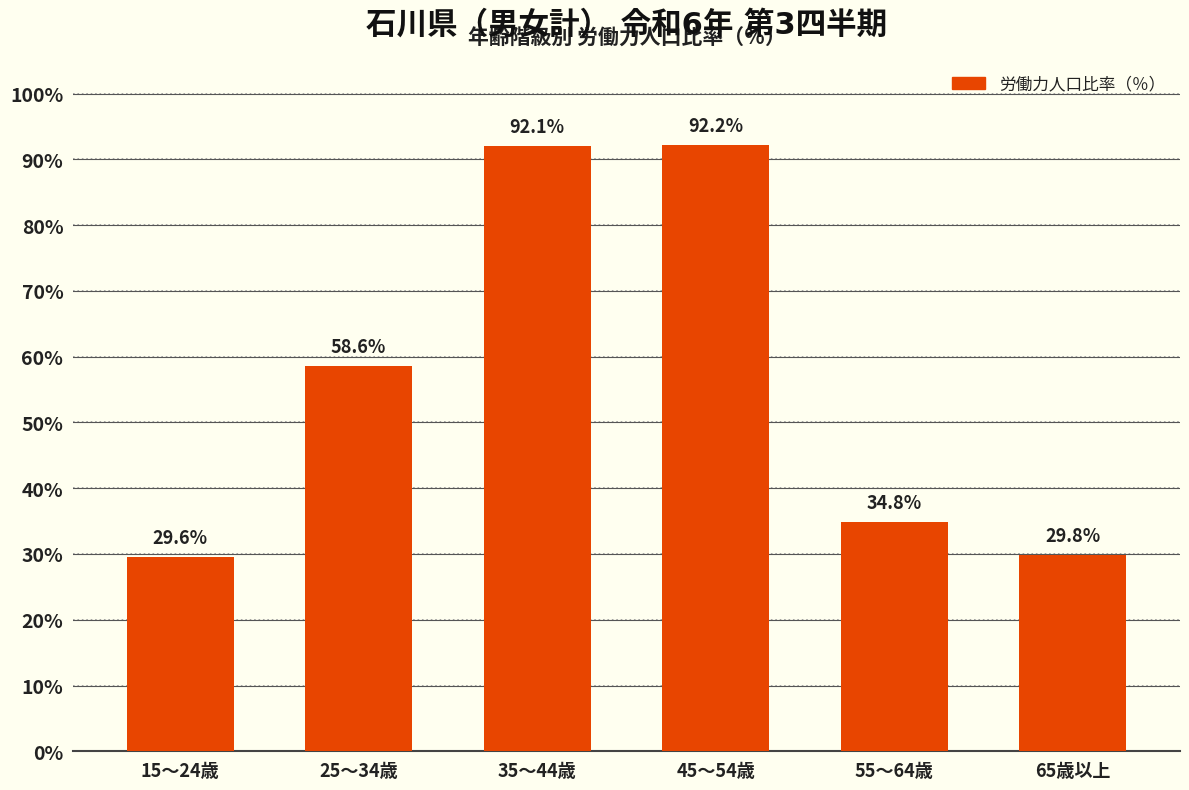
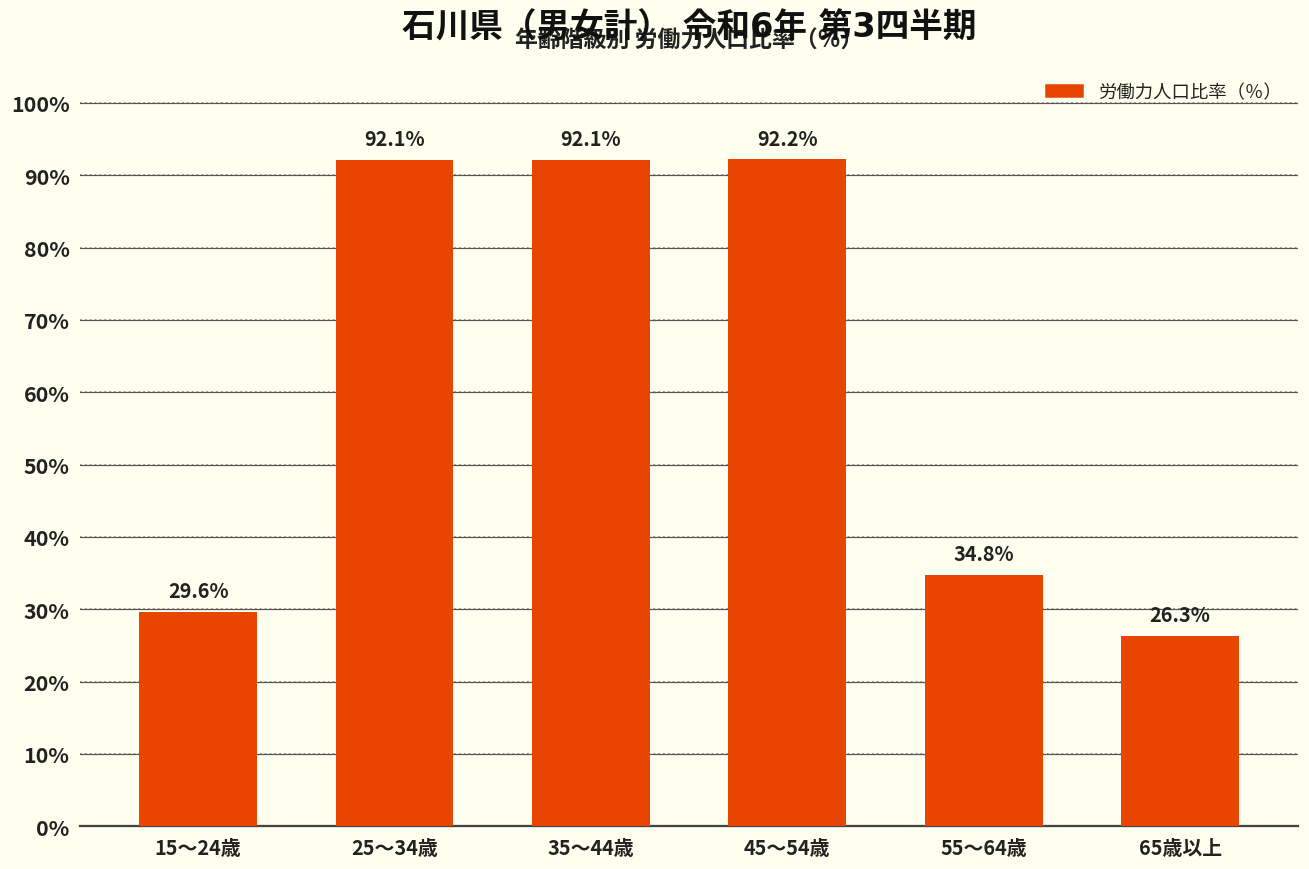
  {
    "15～24歳": "29.6%",
-   "25～34歳": "58.6%",
+   "25～34歳": "92.1%",
    "35～44歳": "92.1%",
    "45～54歳": "92.2%",
    "55～64歳": "34.8%",
-   "65歳以上": "29.8%"
+   "65歳以上": "26.3%"
  }
